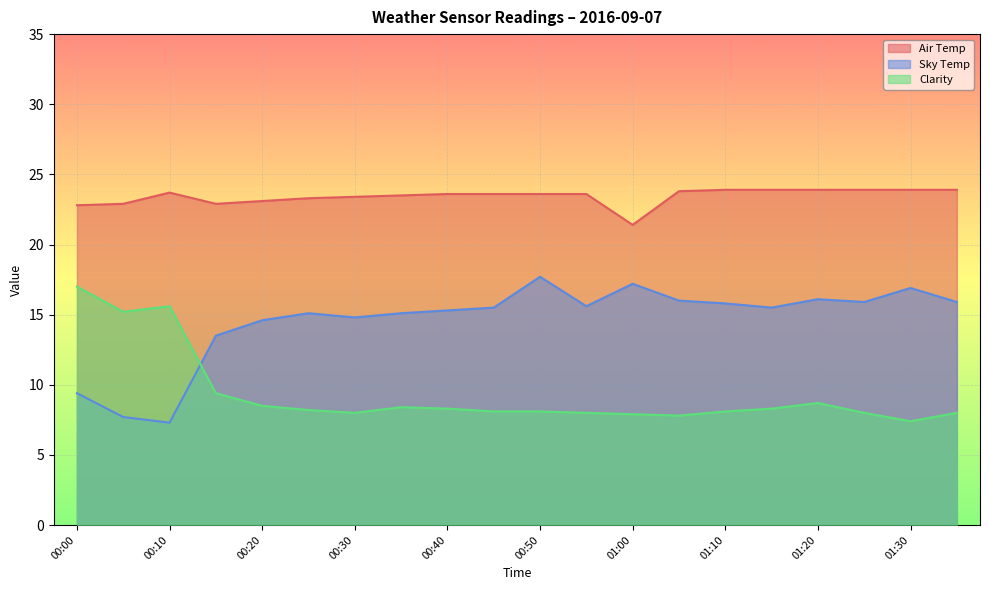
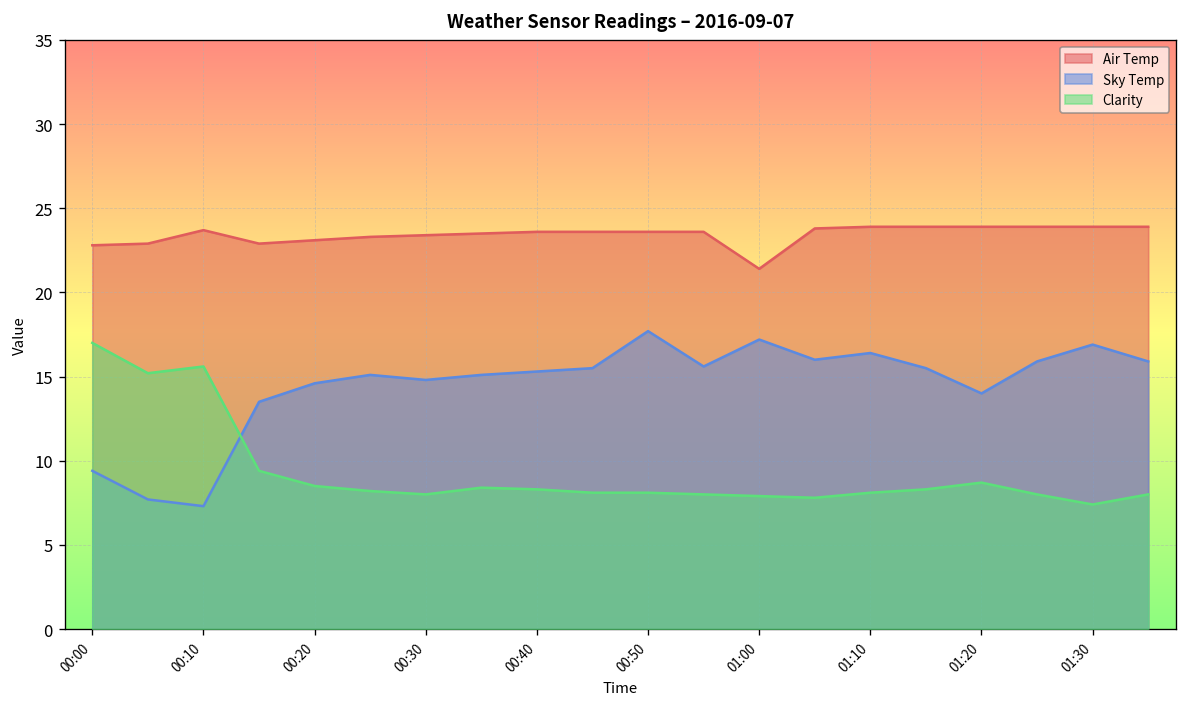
  {
    "Air Temp": {
      "00:00": 22.8,
      "00:10": 23.7,
      "00:20": 23.1,
      "00:30": 23.4,
      "00:40": 23.6,
      "00:50": 23.6,
      "01:00": 21.4,
      "01:10": 23.9,
      "01:20": 23.9,
      "01:30": 23.9
    },
    "Sky Temp": {
      "00:00": 9.4,
      "00:10": 7.3,
      "00:20": 14.6,
      "00:30": 14.8,
      "00:40": 15.3,
      "00:50": 17.7,
      "01:00": 17.2,
-     "01:10": 15.8,
-     "01:20": 16.1,
+     "01:10": 16.4,
+     "01:20": 14.0,
      "01:30": 16.9
    },
    "Clarity": {
      "00:00": 17.0,
      "00:10": 15.6,
      "00:20": 8.5,
      "00:30": 8.0,
      "00:40": 8.3,
      "00:50": 8.1,
      "01:00": 7.9,
      "01:10": 8.1,
      "01:20": 8.7,
      "01:30": 7.4
    }
  }
